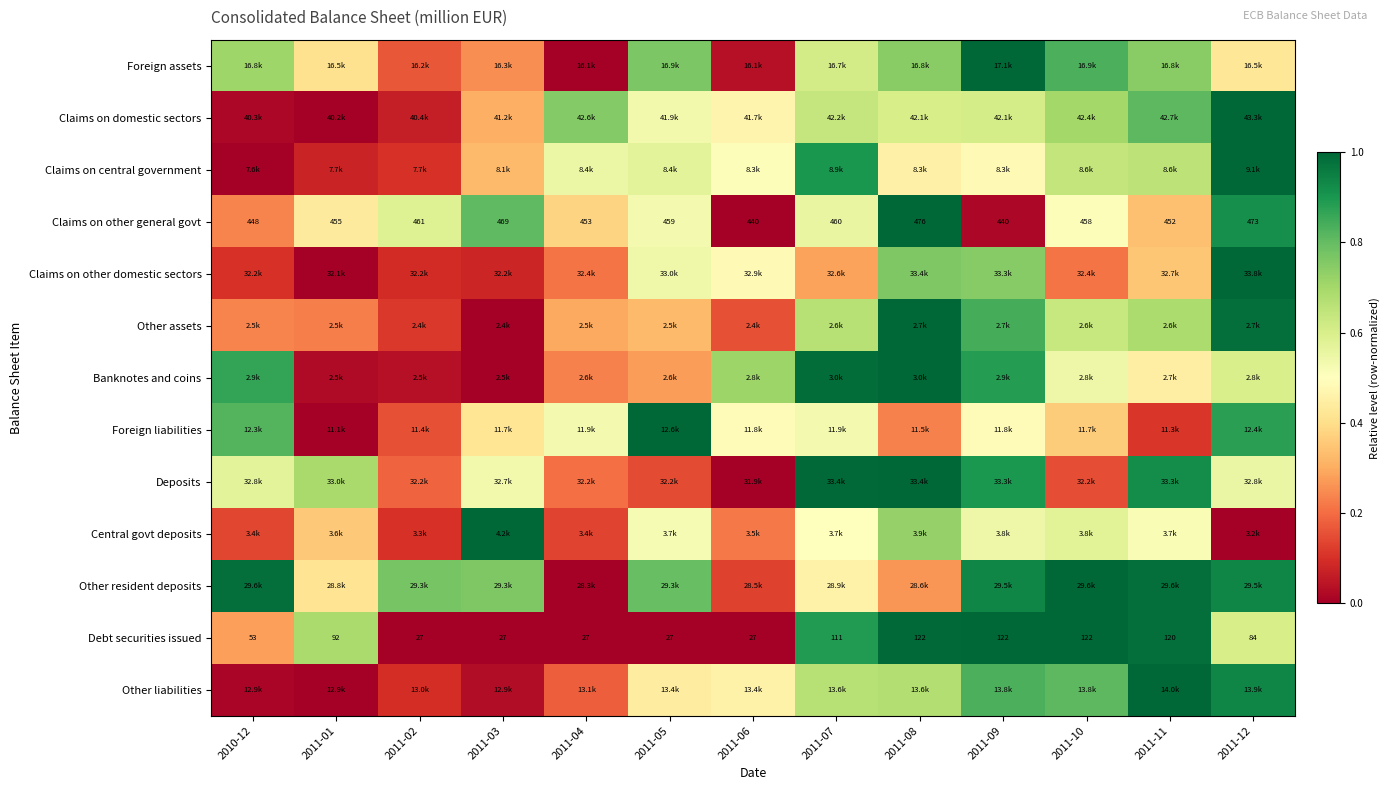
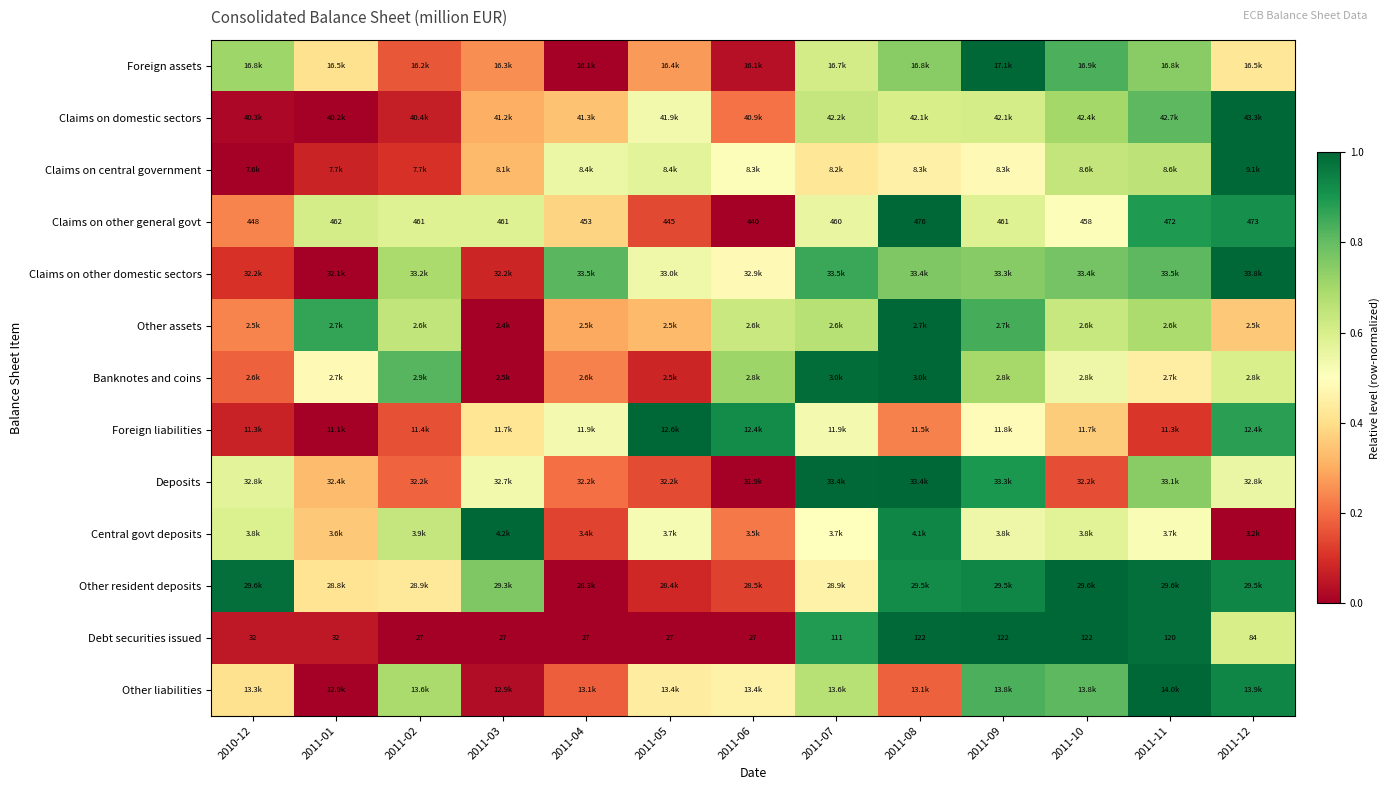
  {
    "Foreign assets": {
      "2010-12": "16.8k",
      "2011-01": "16.5k",
      "2011-02": "16.2k",
      "2011-03": "16.3k",
      "2011-04": "16.1k",
-     "2011-05": "16.9k",
+     "2011-05": "16.4k",
      "2011-06": "16.1k",
      "2011-07": "16.7k",
      "2011-08": "16.8k",
      "2011-09": "17.1k",
      "2011-10": "16.9k",
      "2011-11": "16.8k",
      "2011-12": "16.5k"
    },
    "Claims on domestic sectors": {
      "2010-12": "40.3k",
      "2011-01": "40.2k",
      "2011-02": "40.4k",
      "2011-03": "41.2k",
-     "2011-04": "42.6k",
+     "2011-04": "41.3k",
      "2011-05": "41.9k",
-     "2011-06": "41.7k",
+     "2011-06": "40.9k",
      "2011-07": "42.2k",
      "2011-08": "42.1k",
      "2011-09": "42.1k",
      "2011-10": "42.4k",
      "2011-11": "42.7k",
      "2011-12": "43.3k"
    },
    "Claims on central government": {
      "2010-12": "7.6k",
      "2011-01": "7.7k",
      "2011-02": "7.7k",
      "2011-03": "8.1k",
      "2011-04": "8.4k",
      "2011-05": "8.4k",
      "2011-06": "8.3k",
-     "2011-07": "8.9k",
+     "2011-07": "8.2k",
      "2011-08": "8.3k",
      "2011-09": "8.3k",
      "2011-10": "8.6k",
      "2011-11": "8.6k",
      "2011-12": "9.1k"
    },
    "Claims on other general govt": {
      "2010-12": "448",
-     "2011-01": "455",
+     "2011-01": "462",
      "2011-02": "461",
-     "2011-03": "469",
+     "2011-03": "461",
      "2011-04": "453",
-     "2011-05": "459",
+     "2011-05": "445",
      "2011-06": "440",
      "2011-07": "460",
      "2011-08": "476",
-     "2011-09": "440",
+     "2011-09": "461",
      "2011-10": "458",
-     "2011-11": "452",
+     "2011-11": "472",
      "2011-12": "473"
    },
    "Claims on other domestic sectors": {
      "2010-12": "32.2k",
      "2011-01": "32.1k",
-     "2011-02": "32.2k",
+     "2011-02": "33.2k",
      "2011-03": "32.2k",
-     "2011-04": "32.4k",
+     "2011-04": "33.5k",
      "2011-05": "33.0k",
      "2011-06": "32.9k",
-     "2011-07": "32.6k",
+     "2011-07": "33.5k",
      "2011-08": "33.4k",
      "2011-09": "33.3k",
-     "2011-10": "32.4k",
-     "2011-11": "32.7k",
+     "2011-10": "33.4k",
+     "2011-11": "33.5k",
      "2011-12": "33.8k"
    },
    "Other assets": {
      "2010-12": "2.5k",
-     "2011-01": "2.5k",
-     "2011-02": "2.4k",
+     "2011-01": "2.7k",
+     "2011-02": "2.6k",
      "2011-03": "2.4k",
      "2011-04": "2.5k",
      "2011-05": "2.5k",
-     "2011-06": "2.4k",
+     "2011-06": "2.6k",
      "2011-07": "2.6k",
      "2011-08": "2.7k",
      "2011-09": "2.7k",
      "2011-10": "2.6k",
      "2011-11": "2.6k",
-     "2011-12": "2.7k"
+     "2011-12": "2.5k"
    },
    "Banknotes and coins": {
-     "2010-12": "2.9k",
-     "2011-01": "2.5k",
-     "2011-02": "2.5k",
+     "2010-12": "2.6k",
+     "2011-01": "2.7k",
+     "2011-02": "2.9k",
      "2011-03": "2.5k",
      "2011-04": "2.6k",
-     "2011-05": "2.6k",
+     "2011-05": "2.5k",
      "2011-06": "2.8k",
      "2011-07": "3.0k",
      "2011-08": "3.0k",
-     "2011-09": "2.9k",
+     "2011-09": "2.8k",
      "2011-10": "2.8k",
      "2011-11": "2.7k",
      "2011-12": "2.8k"
    },
    "Foreign liabilities": {
-     "2010-12": "12.3k",
+     "2010-12": "11.3k",
      "2011-01": "11.1k",
      "2011-02": "11.4k",
      "2011-03": "11.7k",
      "2011-04": "11.9k",
      "2011-05": "12.6k",
-     "2011-06": "11.8k",
+     "2011-06": "12.4k",
      "2011-07": "11.9k",
      "2011-08": "11.5k",
      "2011-09": "11.8k",
      "2011-10": "11.7k",
      "2011-11": "11.3k",
      "2011-12": "12.4k"
    },
    "Deposits": {
      "2010-12": "32.8k",
-     "2011-01": "33.0k",
+     "2011-01": "32.4k",
      "2011-02": "32.2k",
      "2011-03": "32.7k",
      "2011-04": "32.2k",
      "2011-05": "32.2k",
      "2011-06": "31.9k",
      "2011-07": "33.4k",
      "2011-08": "33.4k",
      "2011-09": "33.3k",
      "2011-10": "32.2k",
-     "2011-11": "33.3k",
+     "2011-11": "33.1k",
      "2011-12": "32.8k"
    },
    "Central govt deposits": {
-     "2010-12": "3.4k",
+     "2010-12": "3.8k",
      "2011-01": "3.6k",
-     "2011-02": "3.3k",
+     "2011-02": "3.9k",
      "2011-03": "4.2k",
      "2011-04": "3.4k",
      "2011-05": "3.7k",
      "2011-06": "3.5k",
      "2011-07": "3.7k",
-     "2011-08": "3.9k",
+     "2011-08": "4.1k",
      "2011-09": "3.8k",
      "2011-10": "3.8k",
      "2011-11": "3.7k",
      "2011-12": "3.2k"
    },
    "Other resident deposits": {
      "2010-12": "29.6k",
      "2011-01": "28.8k",
-     "2011-02": "29.3k",
+     "2011-02": "28.9k",
      "2011-03": "29.3k",
      "2011-04": "28.3k",
-     "2011-05": "29.3k",
+     "2011-05": "28.4k",
      "2011-06": "28.5k",
      "2011-07": "28.9k",
-     "2011-08": "28.6k",
+     "2011-08": "29.5k",
      "2011-09": "29.5k",
      "2011-10": "29.6k",
      "2011-11": "29.6k",
      "2011-12": "29.5k"
    },
    "Debt securities issued": {
-     "2010-12": "53",
-     "2011-01": "92",
+     "2010-12": "32",
+     "2011-01": "32",
      "2011-02": "27",
      "2011-03": "27",
      "2011-04": "27",
      "2011-05": "27",
      "2011-06": "27",
      "2011-07": "111",
      "2011-08": "122",
      "2011-09": "122",
      "2011-10": "122",
      "2011-11": "120",
      "2011-12": "84"
    },
    "Other liabilities": {
-     "2010-12": "12.9k",
+     "2010-12": "13.3k",
      "2011-01": "12.9k",
-     "2011-02": "13.0k",
+     "2011-02": "13.6k",
      "2011-03": "12.9k",
      "2011-04": "13.1k",
      "2011-05": "13.4k",
      "2011-06": "13.4k",
      "2011-07": "13.6k",
-     "2011-08": "13.6k",
+     "2011-08": "13.1k",
      "2011-09": "13.8k",
      "2011-10": "13.8k",
      "2011-11": "14.0k",
      "2011-12": "13.9k"
    }
  }
